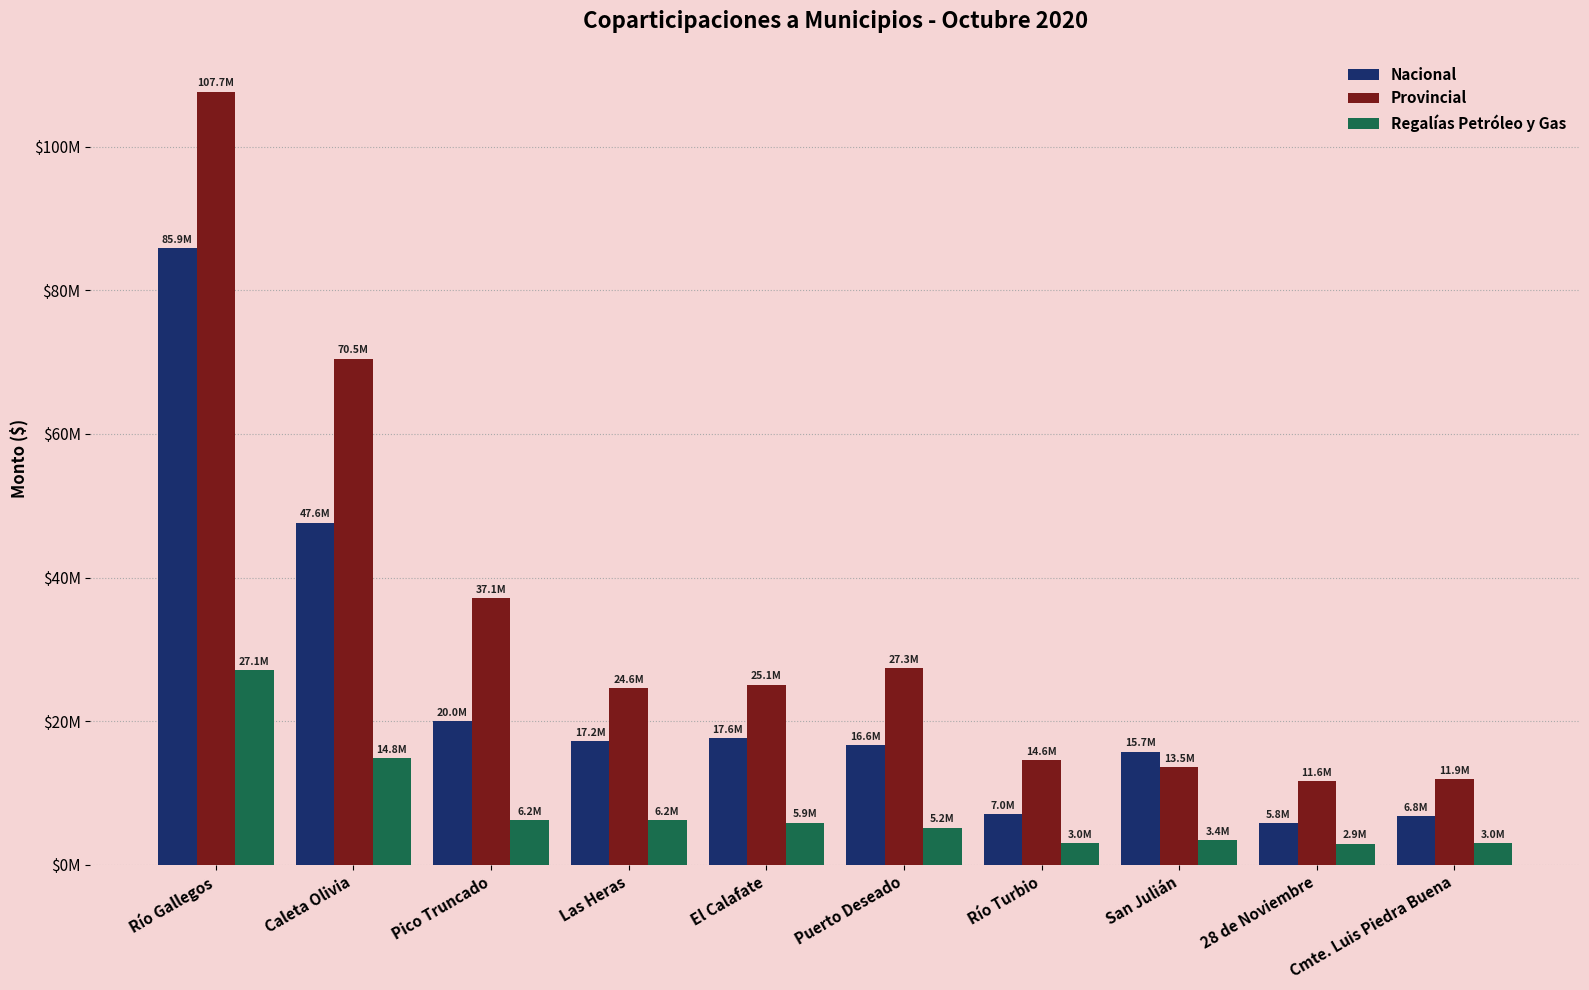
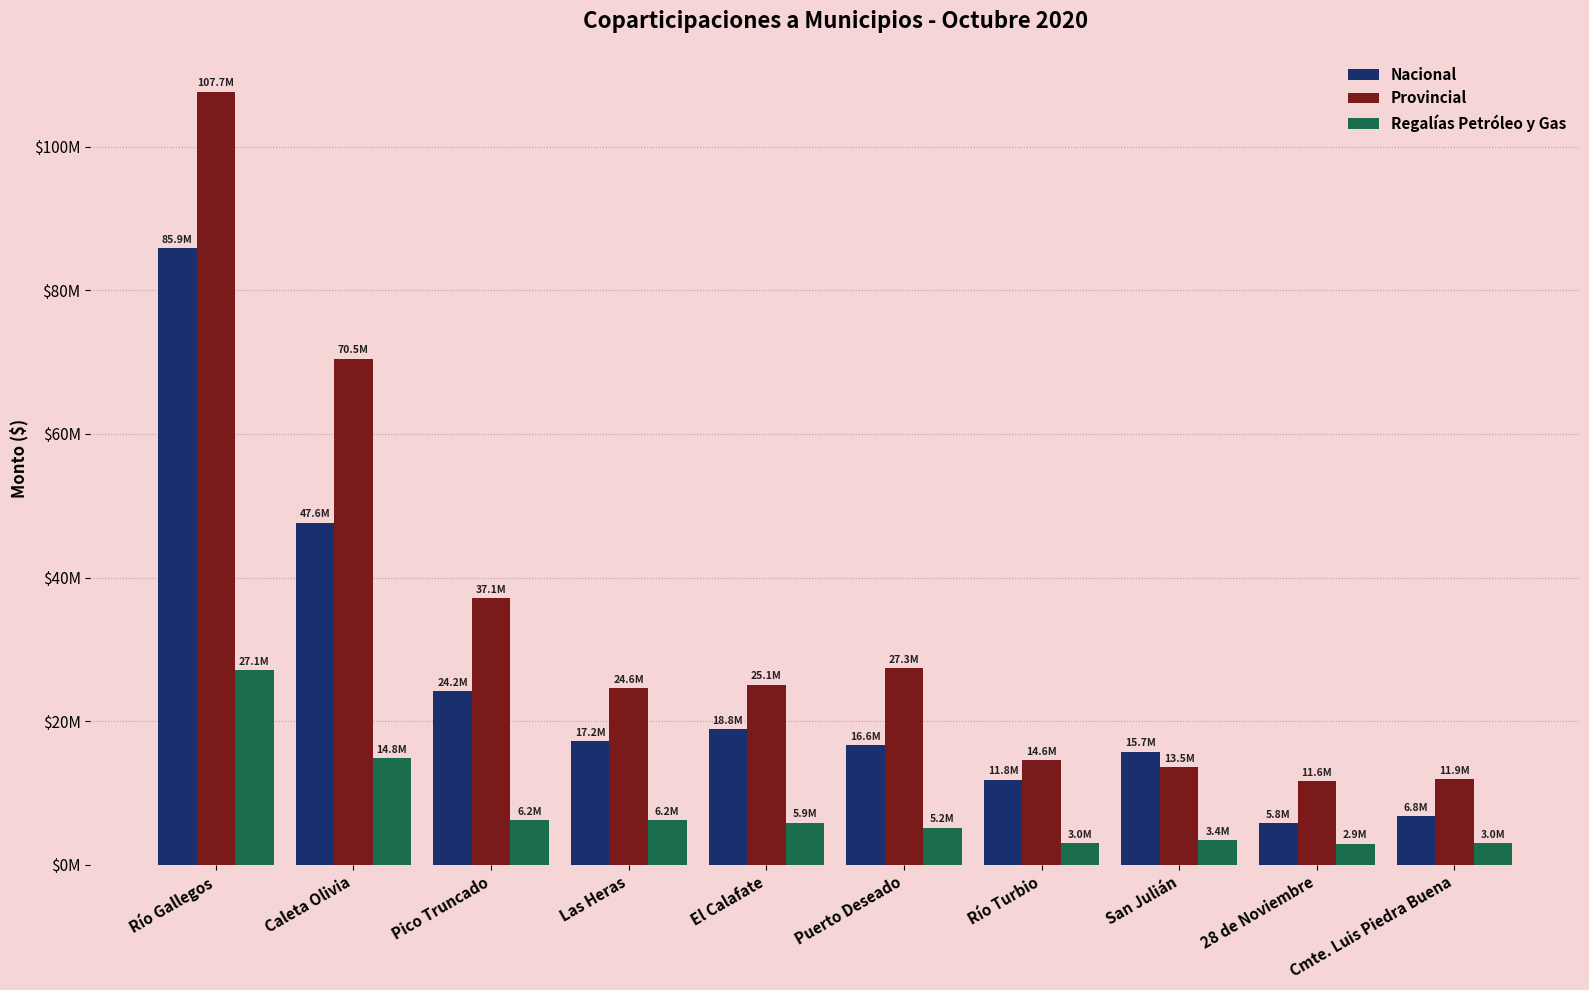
  {
    "Nacional": {
      "Río Gallegos": "85.9M",
      "Caleta Olivia": "47.6M",
-     "Pico Truncado": "20.0M",
+     "Pico Truncado": "24.2M",
      "Las Heras": "17.2M",
-     "El Calafate": "17.6M",
+     "El Calafate": "18.8M",
      "Puerto Deseado": "16.6M",
-     "Río Turbio": "7.0M",
+     "Río Turbio": "11.8M",
      "San Julián": "15.7M",
      "28 de Noviembre": "5.8M",
      "Cmte. Luis Piedra Buena": "6.8M"
    },
    "Provincial": {
      "Río Gallegos": "107.7M",
      "Caleta Olivia": "70.5M",
      "Pico Truncado": "37.1M",
      "Las Heras": "24.6M",
      "El Calafate": "25.1M",
      "Puerto Deseado": "27.3M",
      "Río Turbio": "14.6M",
      "San Julián": "13.5M",
      "28 de Noviembre": "11.6M",
      "Cmte. Luis Piedra Buena": "11.9M"
    },
    "Regalías Petróleo y Gas": {
      "Río Gallegos": "27.1M",
      "Caleta Olivia": "14.8M",
      "Pico Truncado": "6.2M",
      "Las Heras": "6.2M",
      "El Calafate": "5.9M",
      "Puerto Deseado": "5.2M",
      "Río Turbio": "3.0M",
      "San Julián": "3.4M",
      "28 de Noviembre": "2.9M",
      "Cmte. Luis Piedra Buena": "3.0M"
    }
  }
